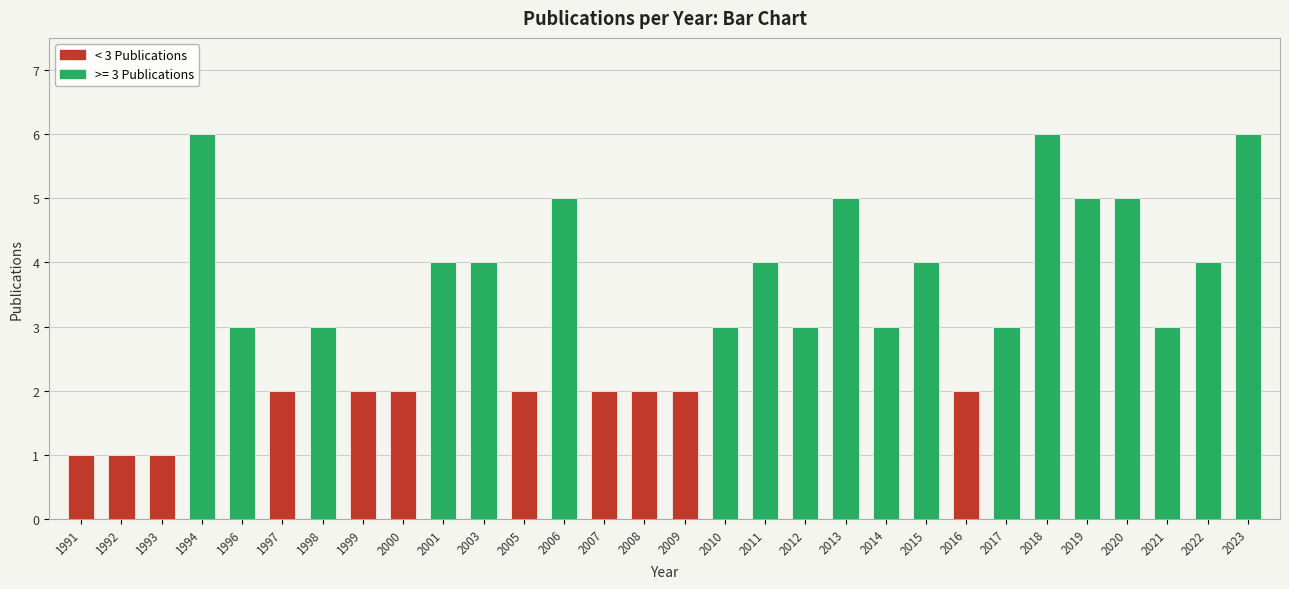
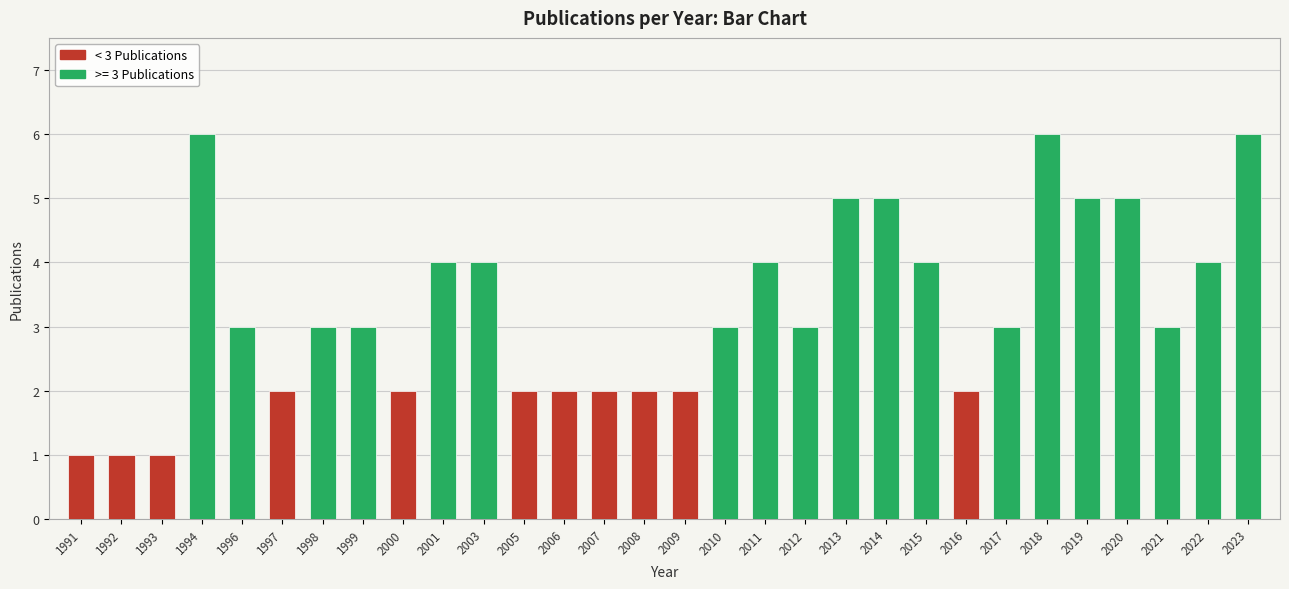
  {
    "1991": 1,
    "1992": 1,
    "1993": 1,
    "1994": 6,
    "1996": 3,
    "1997": 2,
    "1998": 3,
-   "1999": 2,
+   "1999": 3,
    "2000": 2,
    "2001": 4,
    "2003": 4,
    "2005": 2,
-   "2006": 5,
+   "2006": 2,
    "2007": 2,
    "2008": 2,
    "2009": 2,
    "2010": 3,
    "2011": 4,
    "2012": 3,
    "2013": 5,
-   "2014": 3,
+   "2014": 5,
    "2015": 4,
    "2016": 2,
    "2017": 3,
    "2018": 6,
    "2019": 5,
    "2020": 5,
    "2021": 3,
    "2022": 4,
    "2023": 6
  }
